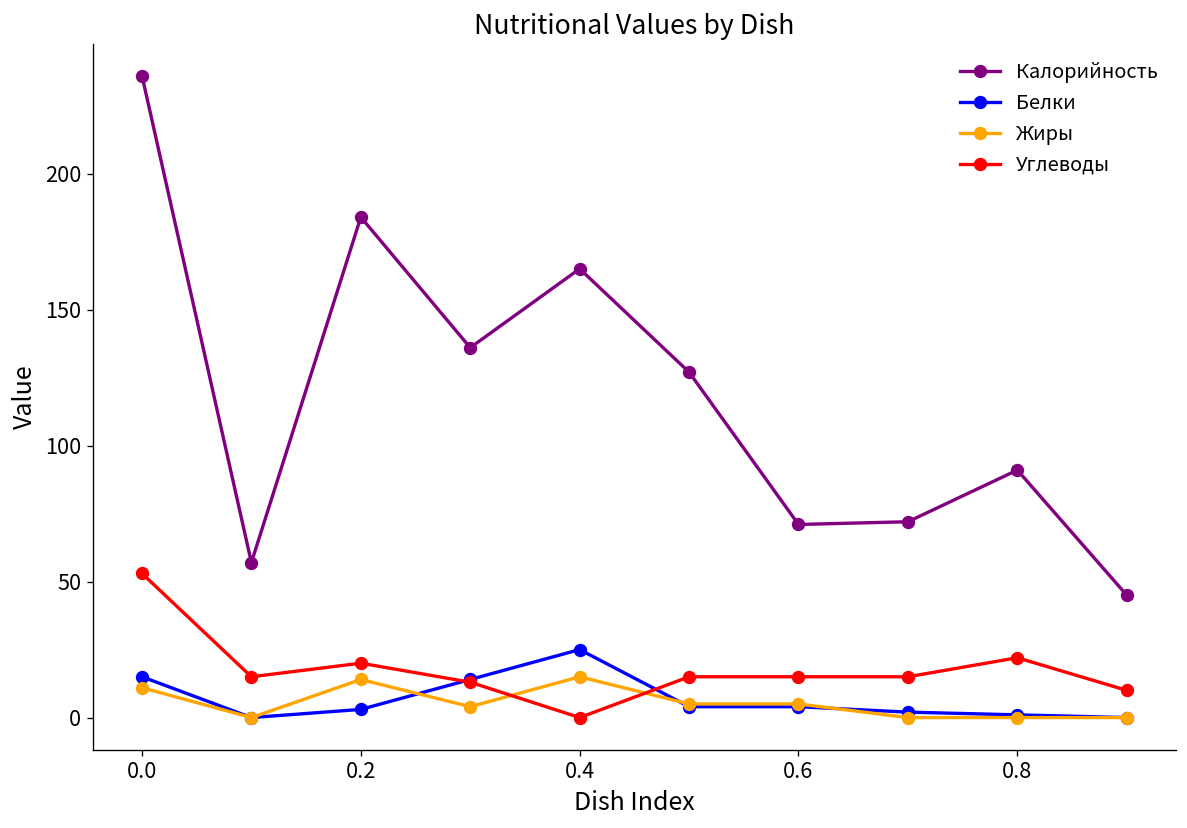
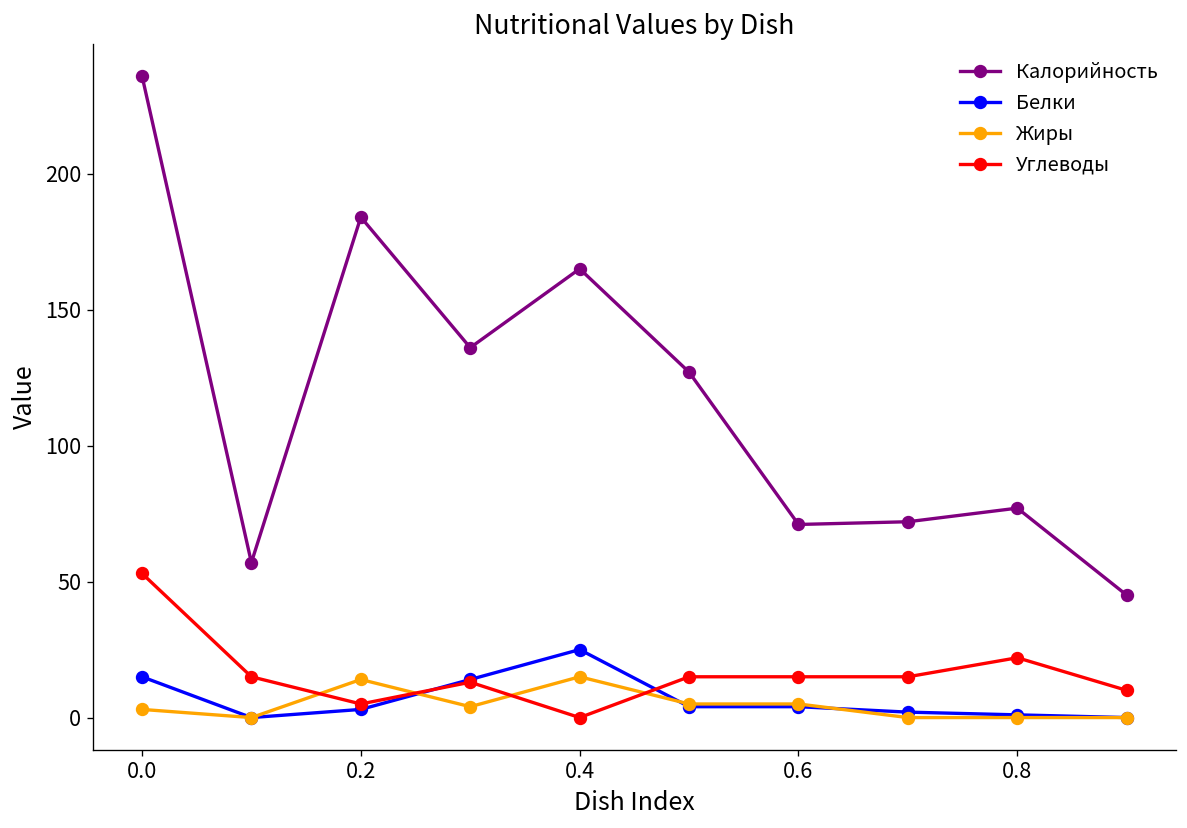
  {
    "Калорийность": {
      "0.0": 236,
      "0.2": 184,
      "0.4": 165,
      "0.6": 71,
-     "0.8": 91
+     "0.8": 77
    },
    "Белки": {
      "0.0": 15,
      "0.2": 3,
      "0.4": 25
    },
    "Жиры": {
-     "0.0": 11,
+     "0.0": 3,
      "0.2": 14,
      "0.4": 15
    },
    "Углеводы": {
      "0.0": 53,
-     "0.2": 20,
+     "0.2": 5,
      "0.4": 0,
      "0.6": 15,
      "0.8": 22
    }
  }
